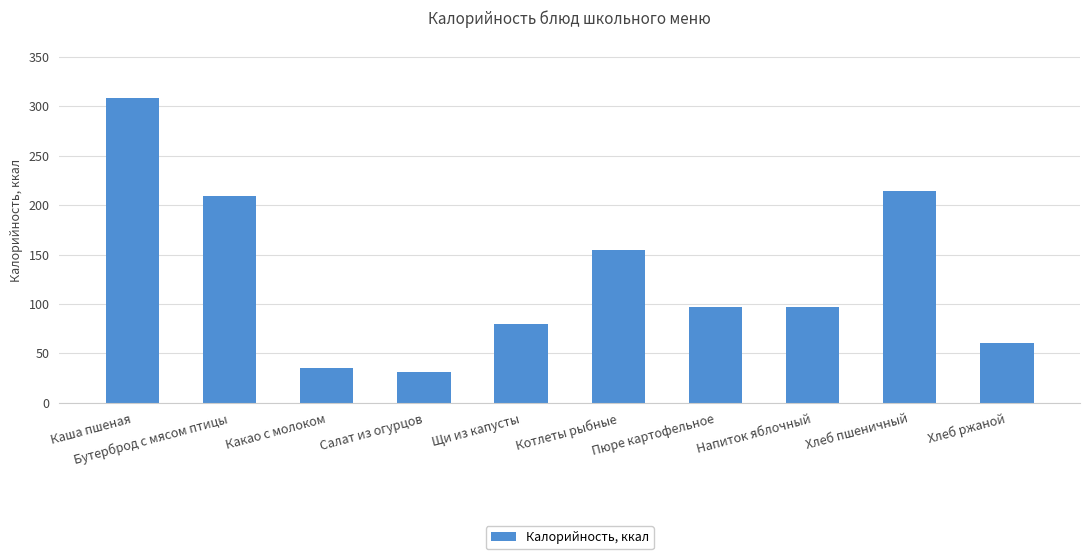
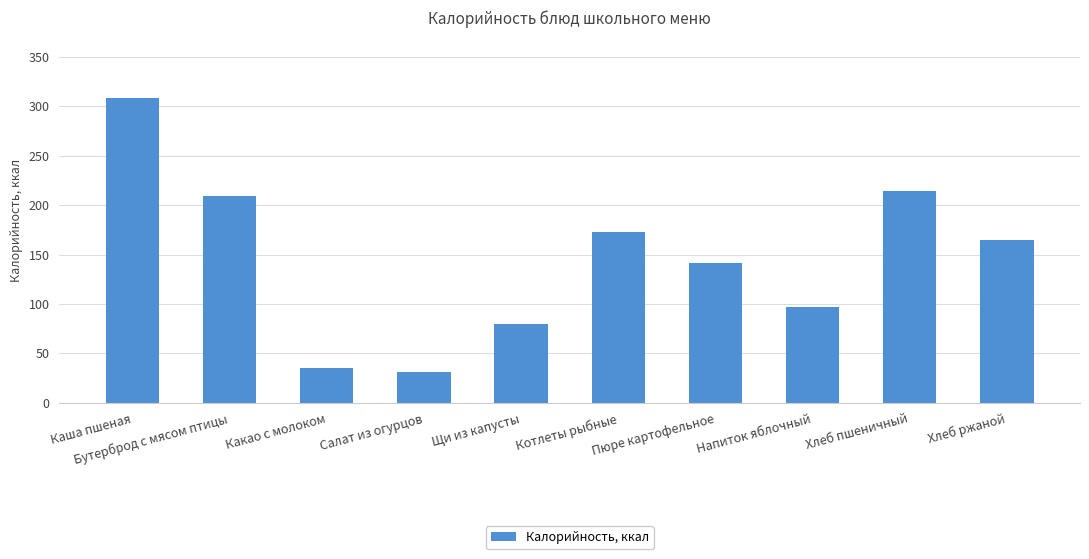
  {
    "Каша пшеная": 310,
    "Бутерброд с мясом птицы": 210,
    "Какао с молоком": 40,
    "Салат из огурцов": 30,
    "Щи из капусты": 80,
-   "Котлеты рыбные": 160,
-   "Пюре картофельное": 100,
+   "Котлеты рыбные": 170,
+   "Пюре картофельное": 140,
    "Напиток яблочный": 100,
    "Хлеб пшеничный": 210,
-   "Хлеб ржаной": 60
+   "Хлеб ржаной": 170
  }
